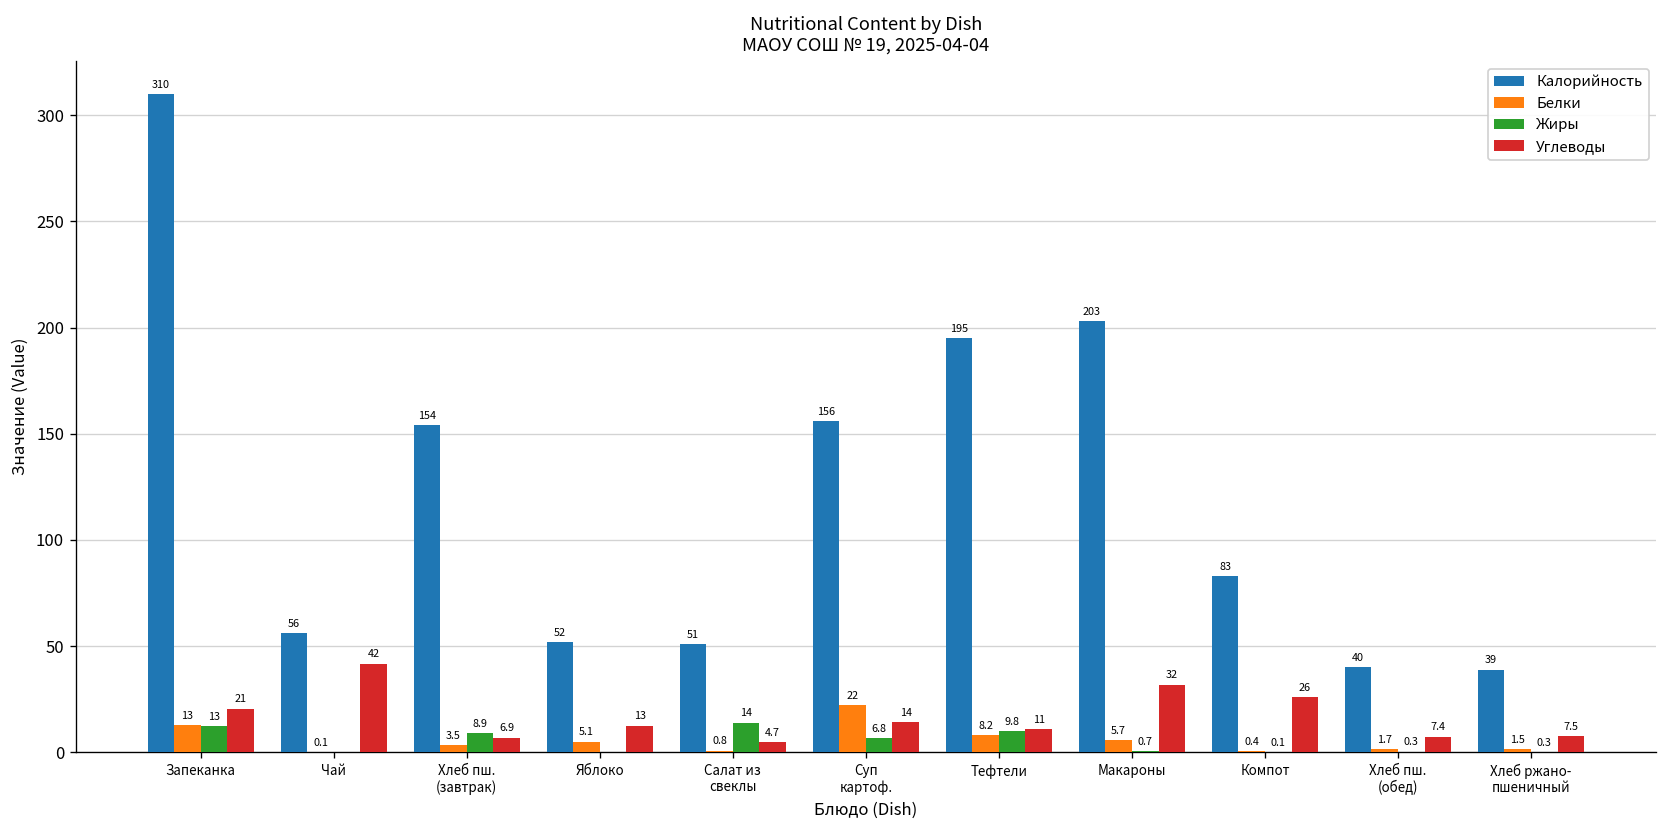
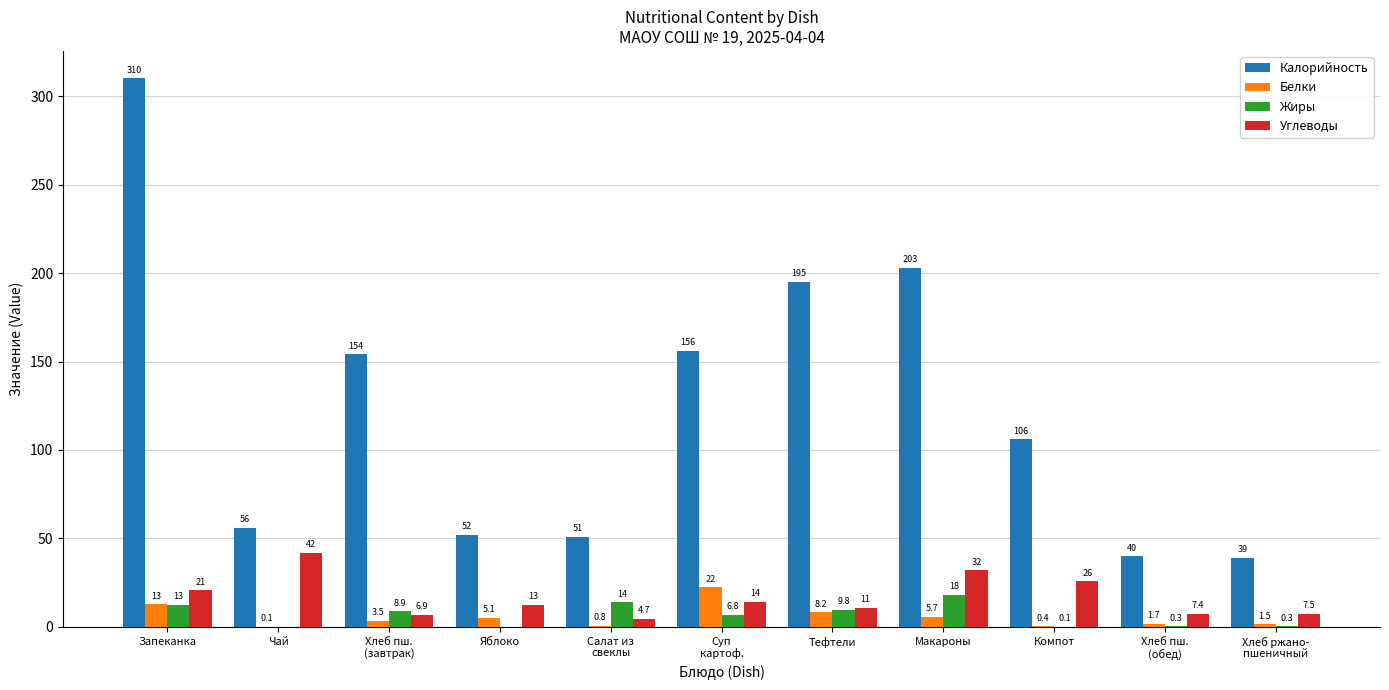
  {
    "Калорийность": {
      "Запеканка": 310,
      "Чай": 56,
      "Хлеб пш. (завтрак)": 154,
      "Яблоко": 52,
      "Салат из свеклы": 51,
      "Суп картоф.": 156,
      "Тефтели": 195,
      "Макароны": 203,
-     "Компот": 83,
+     "Компот": 106,
      "Хлеб пш. (обед)": 40,
      "Хлеб ржано- пшеничный": 39
    },
    "Белки": {
      "Запеканка": 13,
      "Чай": 0.1,
      "Хлеб пш. (завтрак)": 3.5,
      "Яблоко": 5.1,
      "Салат из свеклы": 0.8,
      "Суп картоф.": 22,
      "Тефтели": 8.2,
      "Макароны": 5.7,
      "Компот": 0.4,
      "Хлеб пш. (обед)": 1.7,
      "Хлеб ржано- пшеничный": 1.5
    },
    "Жиры": {
      "Запеканка": 13,
      "Хлеб пш. (завтрак)": 8.9,
      "Салат из свеклы": 14,
      "Суп картоф.": 6.8,
      "Тефтели": 9.8,
-     "Макароны": 0.7,
+     "Макароны": 18,
      "Компот": 0.1,
      "Хлеб пш. (обед)": 0.3,
      "Хлеб ржано- пшеничный": 0.3
    },
    "Углеводы": {
      "Запеканка": 21,
      "Чай": 42,
      "Хлеб пш. (завтрак)": 6.9,
      "Яблоко": 13,
      "Салат из свеклы": 4.7,
      "Суп картоф.": 14,
      "Тефтели": 11,
      "Макароны": 32,
      "Компот": 26,
      "Хлеб пш. (обед)": 7.4,
      "Хлеб ржано- пшеничный": 7.5
    }
  }
